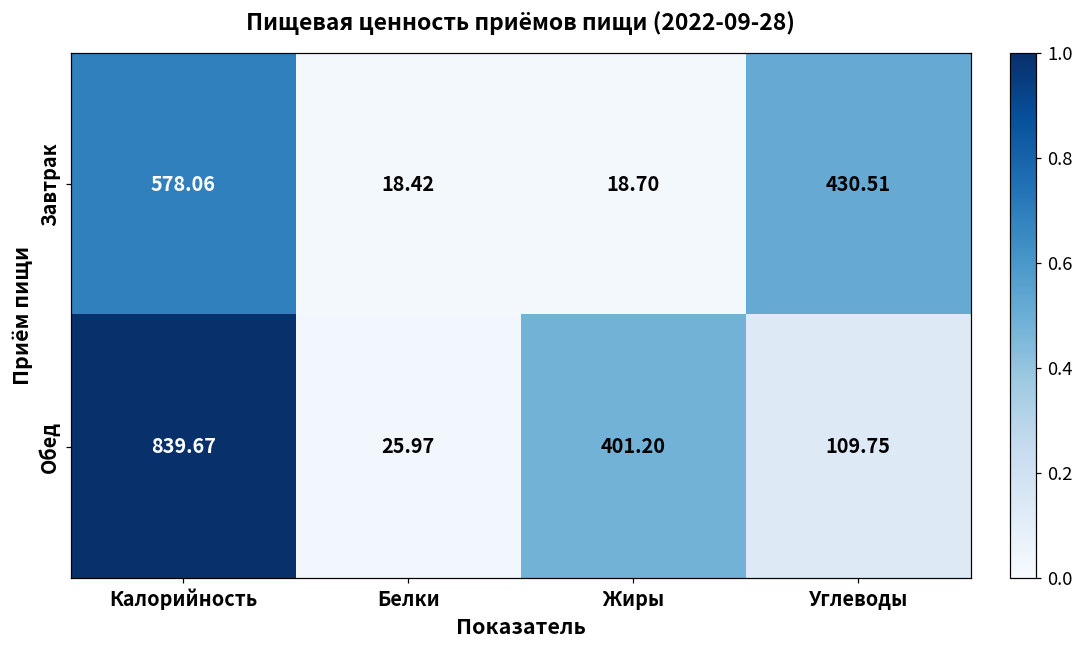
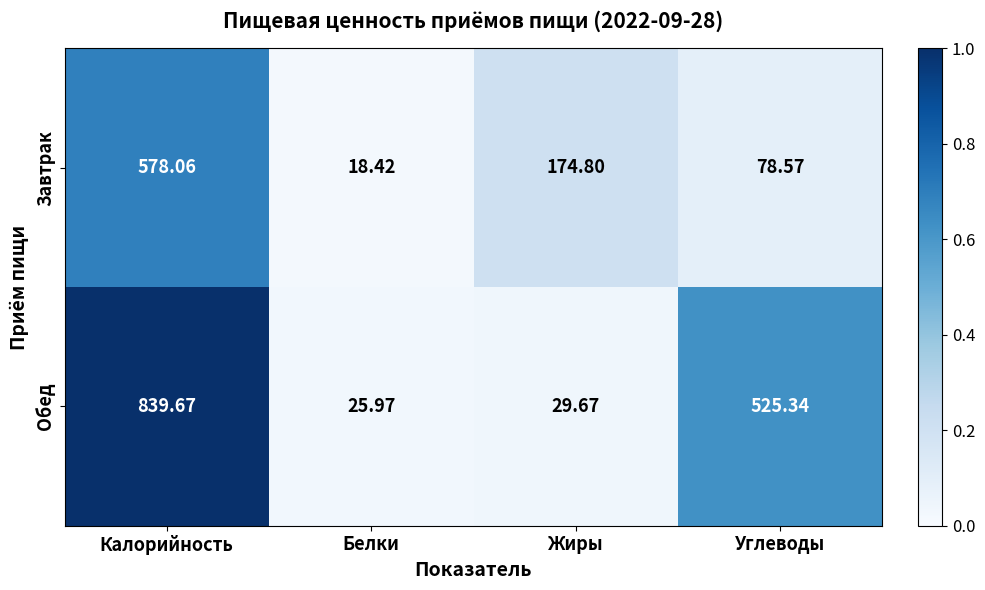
  {
    "Завтрак": {
      "Калорийность": 578.06,
      "Белки": 18.42,
-     "Жиры": 18.70,
-     "Углеводы": 430.51
+     "Жиры": 174.80,
+     "Углеводы": 78.57
    },
    "Обед": {
      "Калорийность": 839.67,
      "Белки": 25.97,
-     "Жиры": 401.20,
-     "Углеводы": 109.75
+     "Жиры": 29.67,
+     "Углеводы": 525.34
    }
  }
